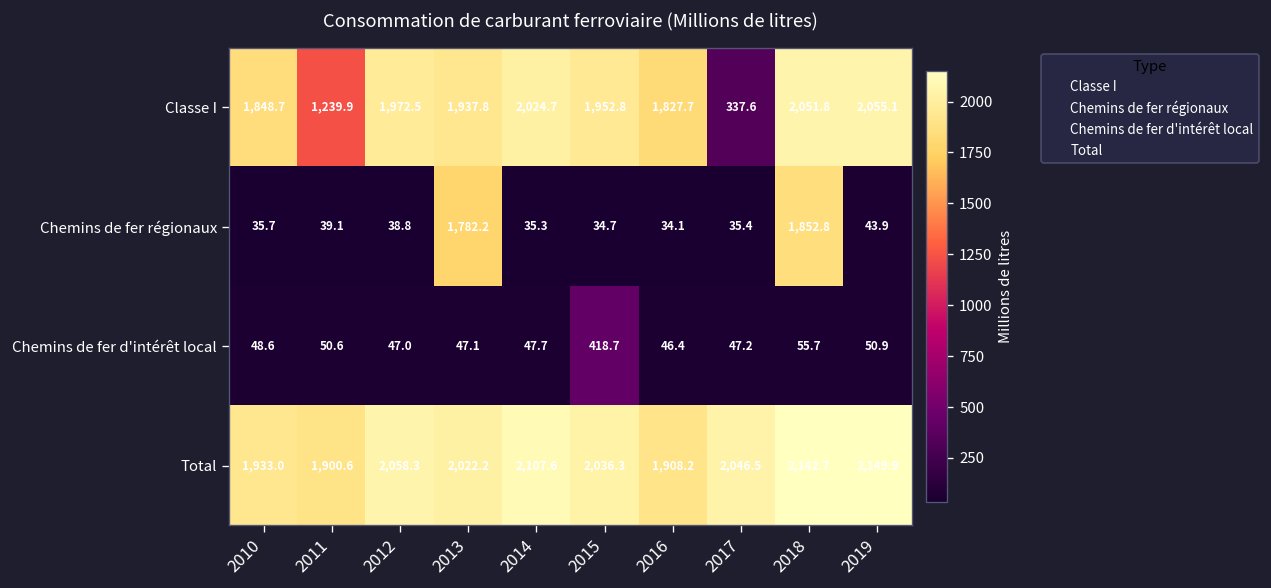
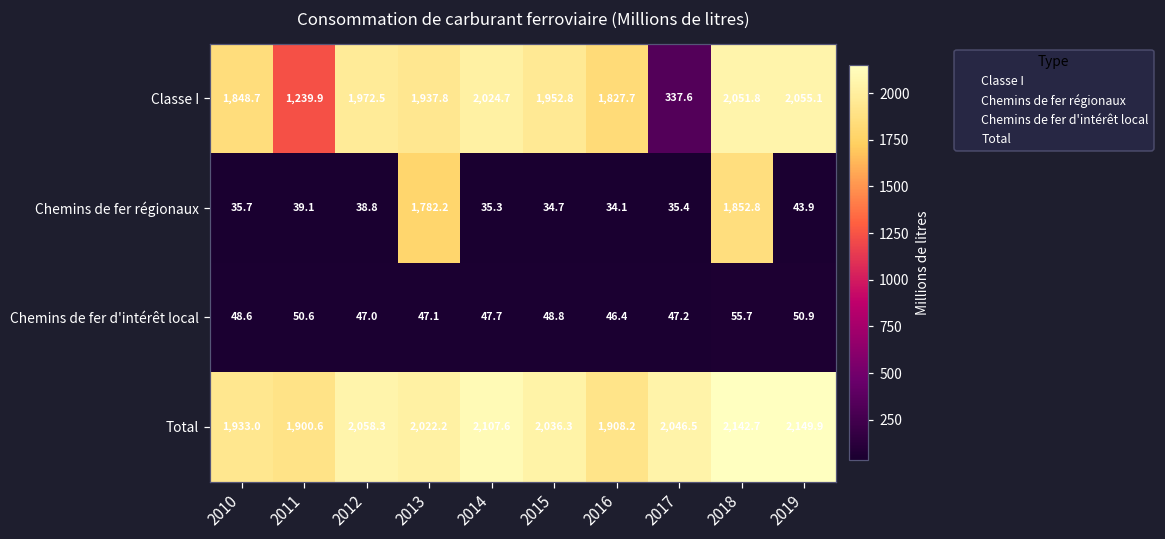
  {
    "Classe I": {
      "2010": "1,848.7",
      "2011": "1,239.9",
      "2012": "1,972.5",
      "2013": "1,937.8",
      "2014": "2,024.7",
      "2015": "1,952.8",
      "2016": "1,827.7",
      "2017": "337.6",
      "2018": "2,051.8",
      "2019": "2,055.1"
    },
    "Chemins de fer régionaux": {
      "2010": "35.7",
      "2011": "39.1",
      "2012": "38.8",
      "2013": "1,782.2",
      "2014": "35.3",
      "2015": "34.7",
      "2016": "34.1",
      "2017": "35.4",
      "2018": "1,852.8",
      "2019": "43.9"
    },
    "Chemins de fer d'intérêt local": {
      "2010": "48.6",
      "2011": "50.6",
      "2012": "47.0",
      "2013": "47.1",
      "2014": "47.7",
-     "2015": "418.7",
+     "2015": "48.8",
      "2016": "46.4",
      "2017": "47.2",
      "2018": "55.7",
      "2019": "50.9"
    },
    "Total": {
      "2010": "1,933.0",
      "2011": "1,900.6",
      "2012": "2,058.3",
      "2013": "2,022.2",
      "2014": "2,107.6",
      "2015": "2,036.3",
      "2016": "1,908.2",
      "2017": "2,046.5",
      "2018": "2,142.7",
      "2019": "2,149.9"
    }
  }
